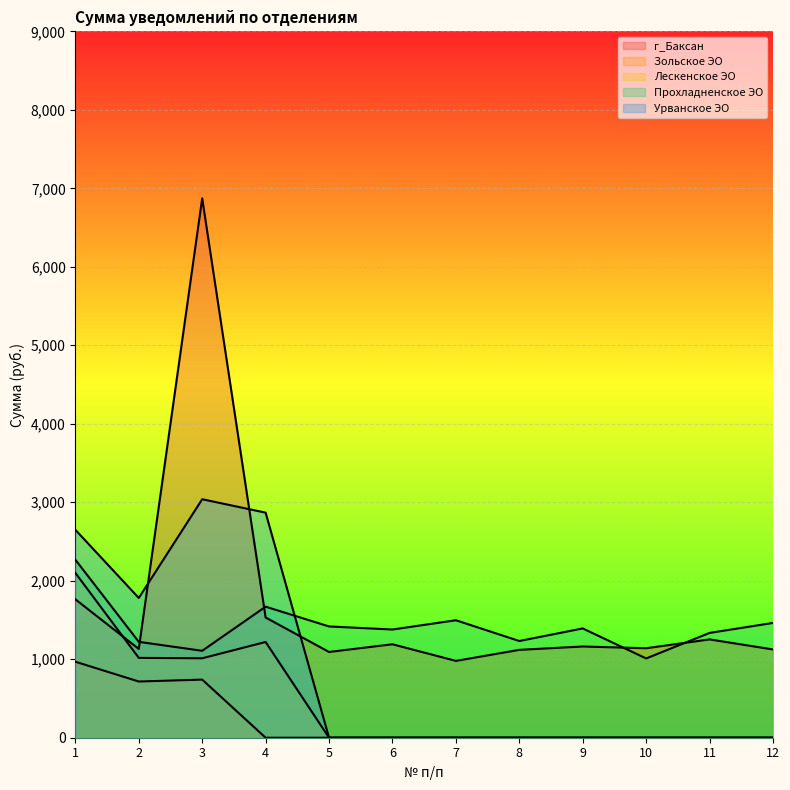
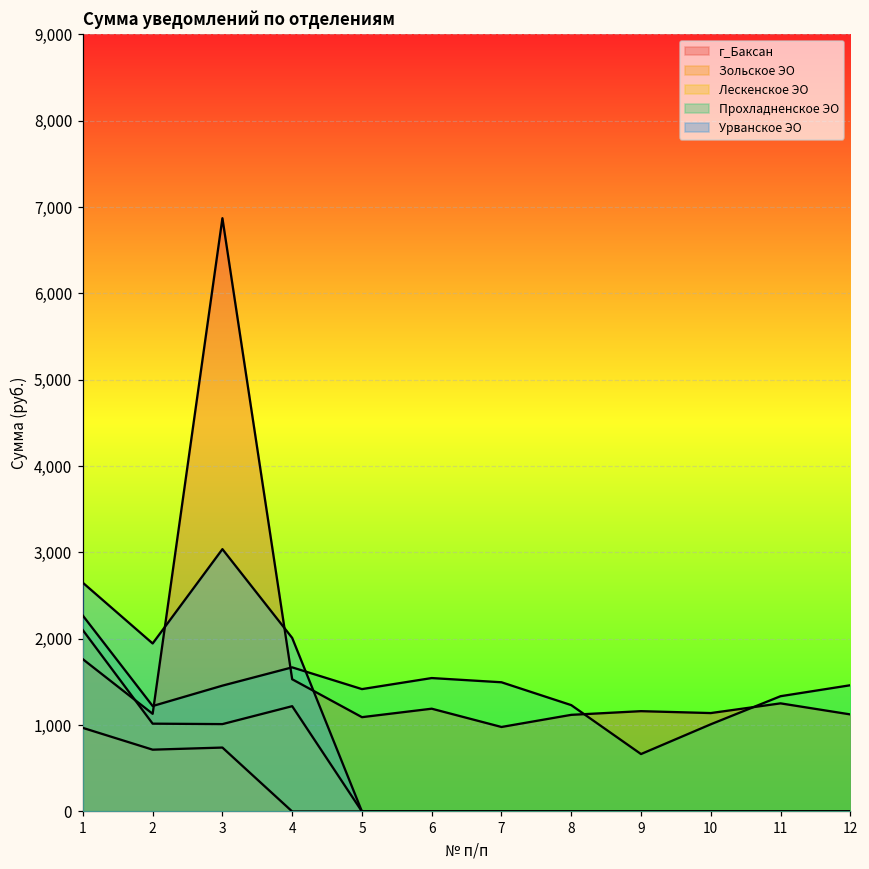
  {
    "Прохладненское ЭО": {
      "1": "2,300",
      "2": "1,200",
-     "3": "1,100",
+     "3": "1,500",
      "4": "1,700",
      "5": "1,400",
-     "6": "1,400",
+     "6": "1,500",
      "7": "1,500",
      "8": "1,200",
-     "9": "1,400",
+     "9": "700",
      "10": "1,000",
      "11": "1,300",
      "12": "1,500"
    },
    "Урванское ЭО": {
      "1": "2,600",
-     "2": "1,800",
+     "2": "1,900",
      "3": "3,000",
-     "4": "2,900"
+     "4": "2,000"
    }
  }
